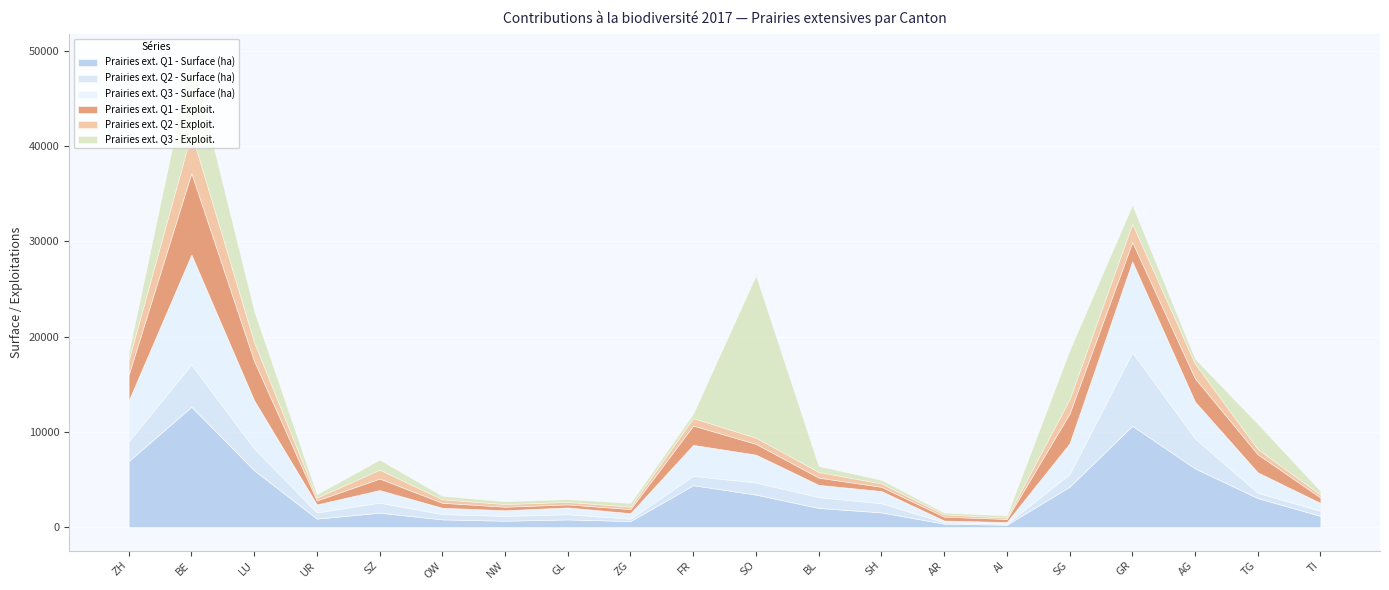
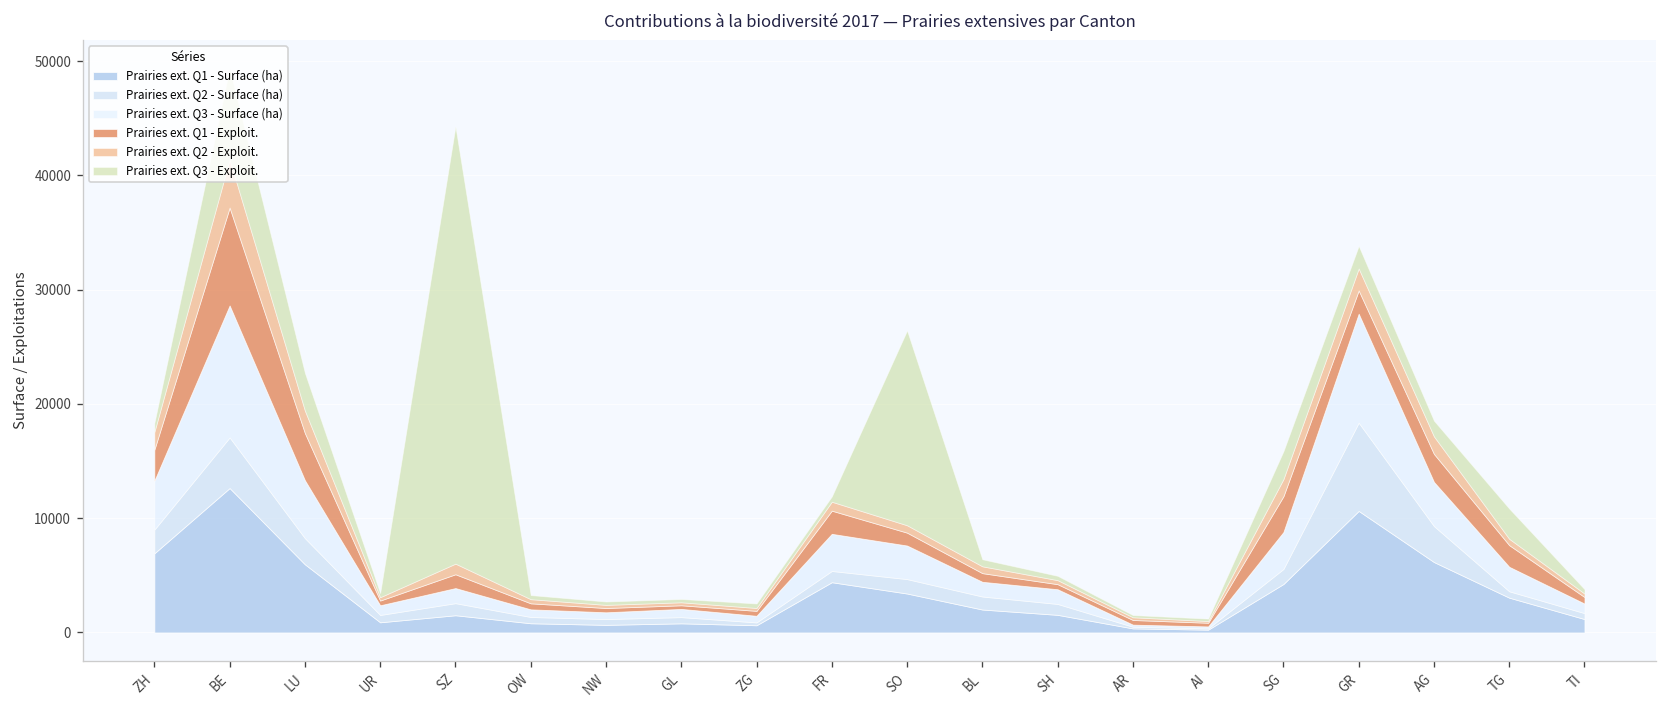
  {
    "Prairies ext. Q3 - Exploit.": {
      "ZH": 1000,
      "LU": 3000,
      "UR": 0,
-     "SZ": 1000,
+     "SZ": 38000,
      "OW": 0,
      "NW": 0,
      "GL": 0,
      "ZG": 0,
      "FR": 0,
      "SO": 17000,
      "BL": 1000,
      "SH": 0,
-     "SG": 5000,
+     "SG": 2000,
      "GR": 2000,
-     "AG": 500,
+     "AG": 1400,
      "TG": 3000,
      "TI": 0
    }
  }
